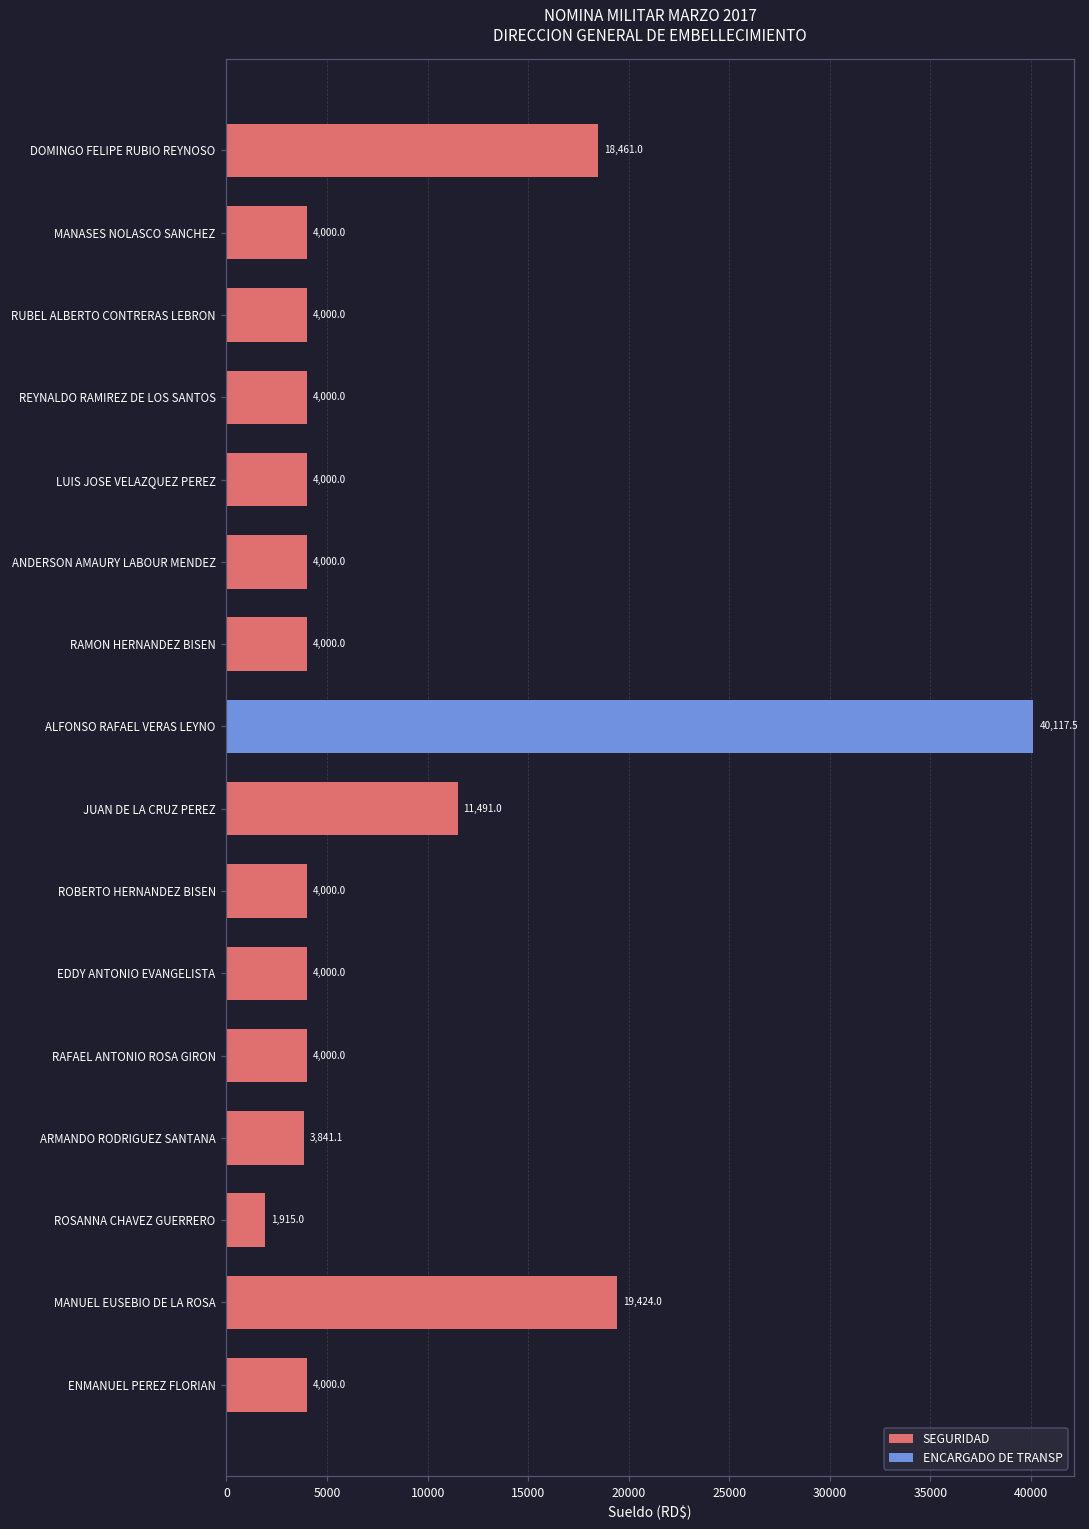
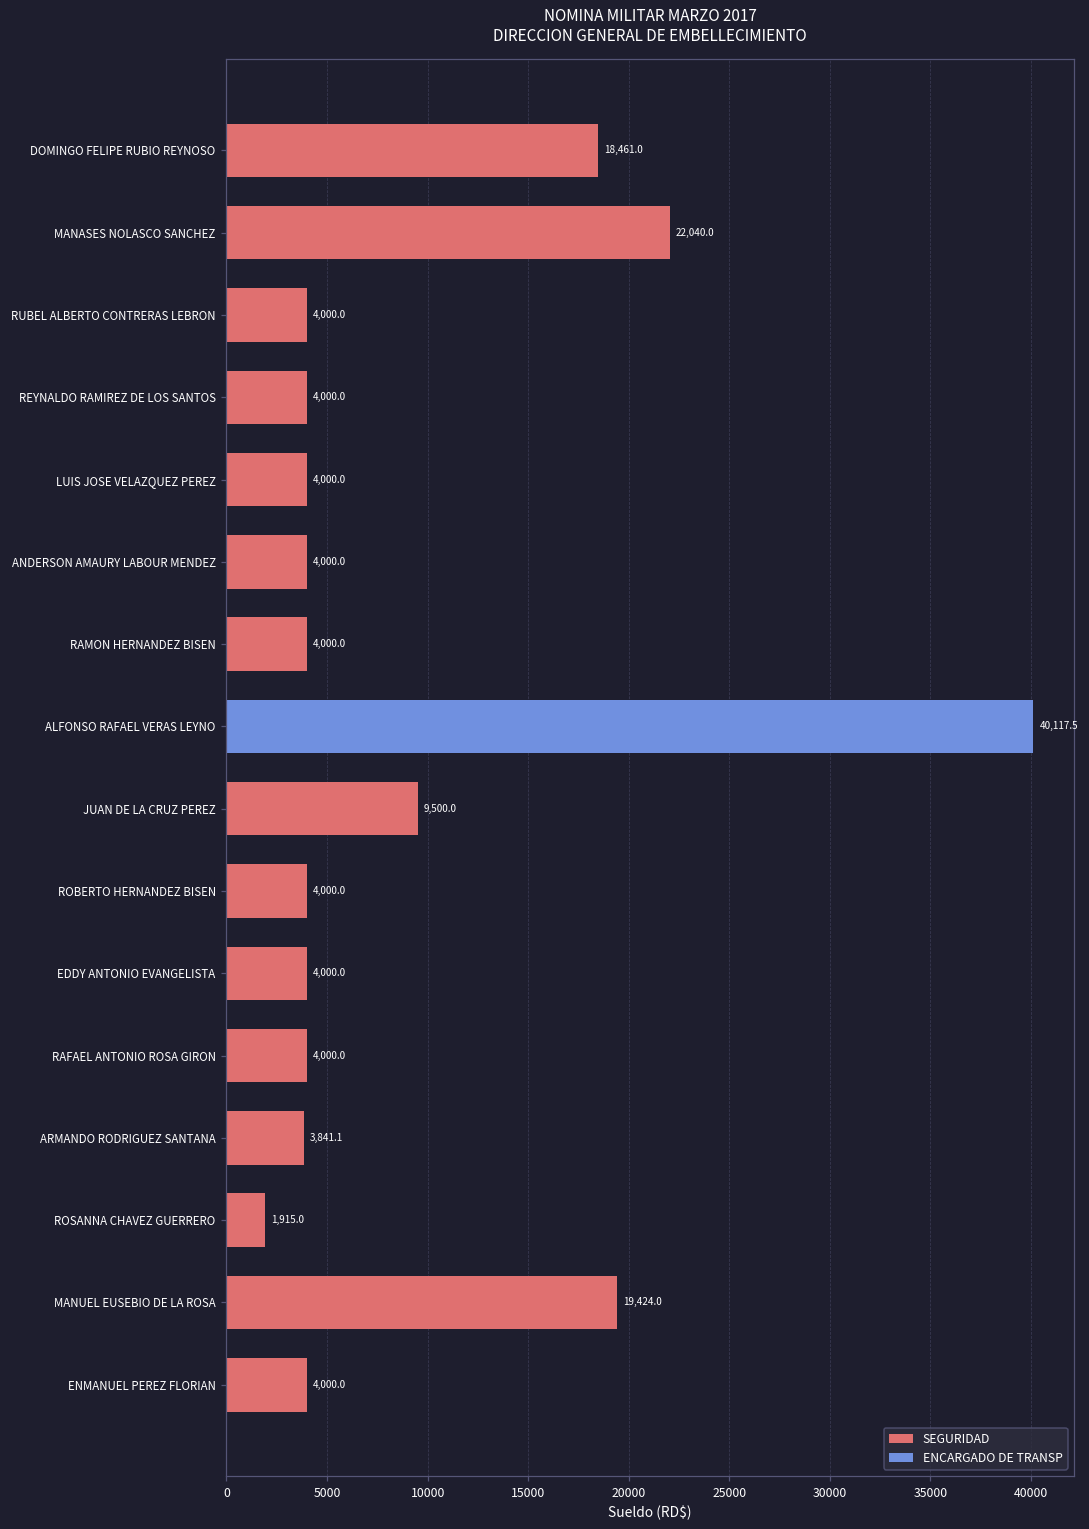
  {
    "SEGURIDAD": {
      "DOMINGO FELIPE RUBIO REYNOSO": "18,461.0",
-     "MANASES NOLASCO SANCHEZ": "4,000.0",
+     "MANASES NOLASCO SANCHEZ": "22,040.0",
      "RUBEL ALBERTO CONTRERAS LEBRON": "4,000.0",
      "REYNALDO RAMIREZ DE LOS SANTOS": "4,000.0",
      "LUIS JOSE VELAZQUEZ PEREZ": "4,000.0",
      "ANDERSON AMAURY LABOUR MENDEZ": "4,000.0",
      "RAMON HERNANDEZ BISEN": "4,000.0",
-     "JUAN DE LA CRUZ PEREZ": "11,491.0",
+     "JUAN DE LA CRUZ PEREZ": "9,500.0",
      "ROBERTO HERNANDEZ BISEN": "4,000.0",
      "EDDY ANTONIO EVANGELISTA": "4,000.0",
      "RAFAEL ANTONIO ROSA GIRON": "4,000.0",
      "ARMANDO RODRIGUEZ SANTANA": "3,841.1",
      "ROSANNA CHAVEZ GUERRERO": "1,915.0",
      "MANUEL EUSEBIO DE LA ROSA": "19,424.0",
      "ENMANUEL PEREZ FLORIAN": "4,000.0"
    },
    "ENCARGADO DE TRANSP": {
      "ALFONSO RAFAEL VERAS LEYNO": "40,117.5"
    }
  }
